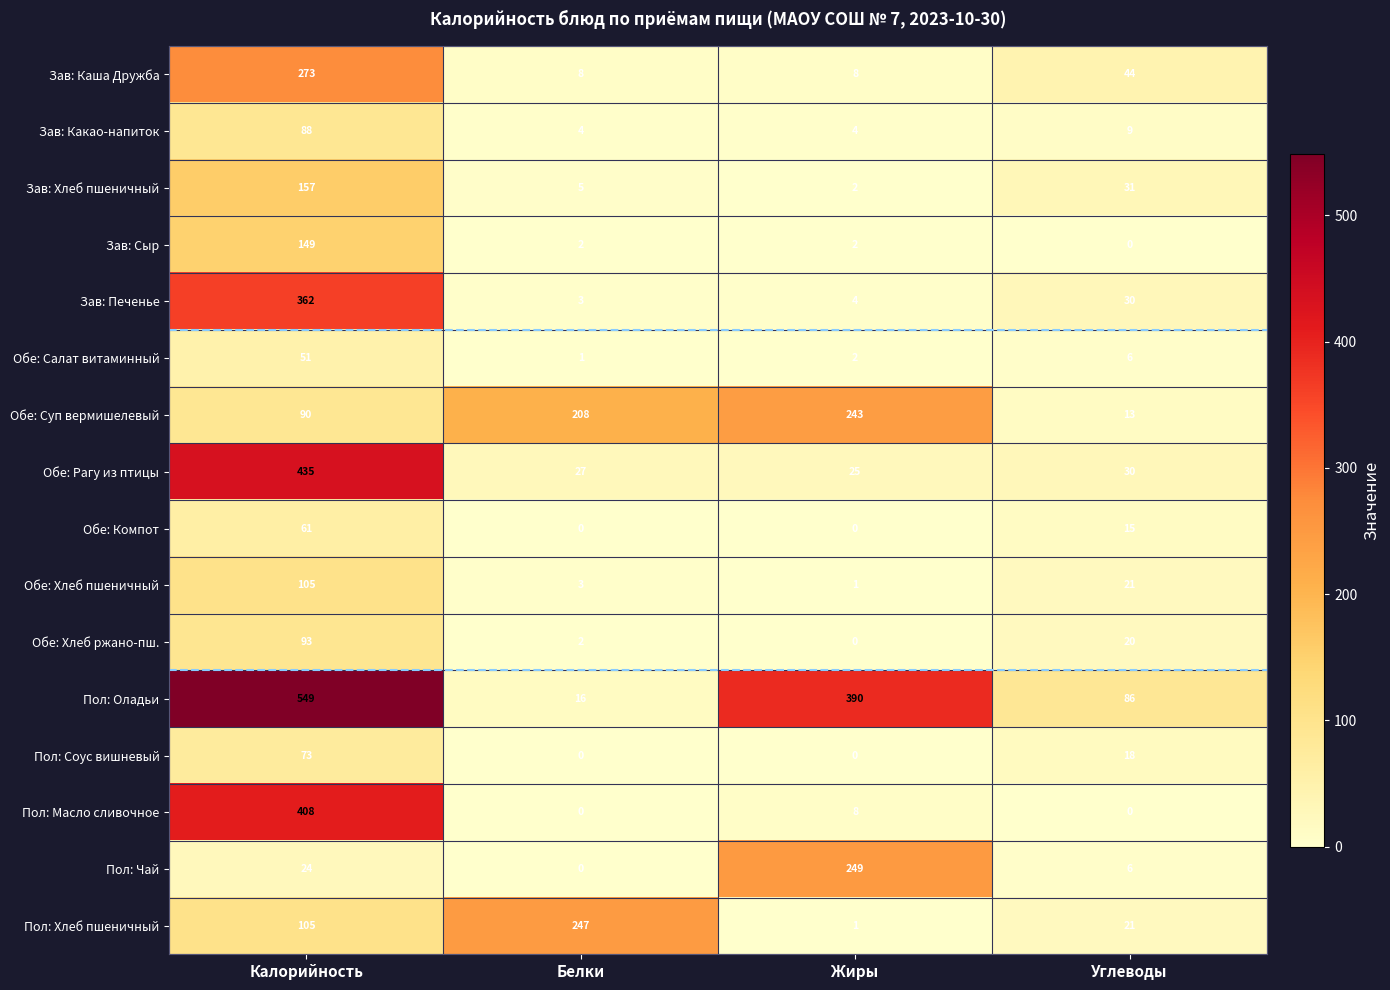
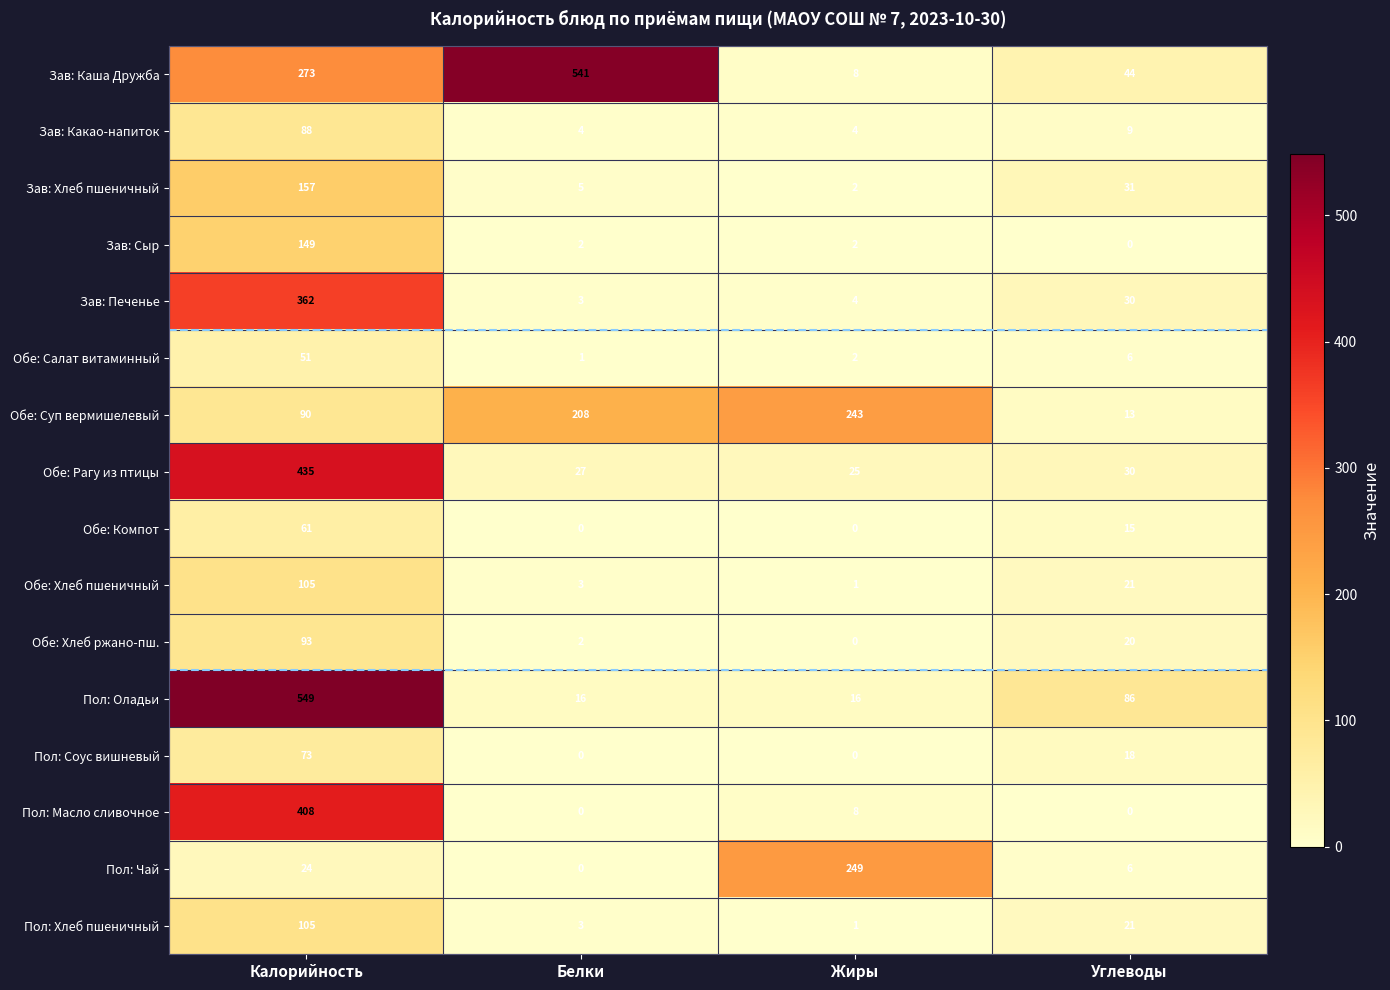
  {
    "Зав: Каша Дружба": {
      "Калорийность": 273,
-     "Белки": 8,
+     "Белки": 541,
      "Жиры": 8,
      "Углеводы": 44
    },
    "Зав: Какао-напиток": {
      "Калорийность": 88,
      "Белки": 4,
      "Жиры": 4,
      "Углеводы": 9
    },
    "Зав: Хлеб пшеничный": {
      "Калорийность": 157,
      "Белки": 5,
      "Жиры": 2,
      "Углеводы": 31
    },
    "Зав: Сыр": {
      "Калорийность": 149,
      "Белки": 2,
      "Жиры": 2,
      "Углеводы": 0
    },
    "Зав: Печенье": {
      "Калорийность": 362,
      "Белки": 3,
      "Жиры": 4,
      "Углеводы": 30
    },
    "Обе: Салат витаминный": {
      "Калорийность": 51,
      "Белки": 1,
      "Жиры": 2,
      "Углеводы": 6
    },
    "Обе: Суп вермишелевый": {
      "Калорийность": 90,
      "Белки": 208,
      "Жиры": 243,
      "Углеводы": 13
    },
    "Обе: Рагу из птицы": {
      "Калорийность": 435,
      "Белки": 27,
      "Жиры": 25,
      "Углеводы": 30
    },
    "Обе: Компот": {
      "Калорийность": 61,
      "Белки": 0,
      "Жиры": 0,
      "Углеводы": 15
    },
    "Обе: Хлеб пшеничный": {
      "Калорийность": 105,
      "Белки": 3,
      "Жиры": 1,
      "Углеводы": 21
    },
    "Обе: Хлеб ржано-пш.": {
      "Калорийность": 93,
      "Белки": 2,
      "Жиры": 0,
      "Углеводы": 20
    },
    "Пол: Оладьи": {
      "Калорийность": 549,
      "Белки": 16,
-     "Жиры": 390,
+     "Жиры": 16,
      "Углеводы": 86
    },
    "Пол: Соус вишневый": {
      "Калорийность": 73,
      "Белки": 0,
      "Жиры": 0,
      "Углеводы": 18
    },
    "Пол: Масло сливочное": {
      "Калорийность": 408,
      "Белки": 0,
      "Жиры": 8,
      "Углеводы": 0
    },
    "Пол: Чай": {
      "Калорийность": 24,
      "Белки": 0,
      "Жиры": 249,
      "Углеводы": 6
    },
    "Пол: Хлеб пшеничный": {
      "Калорийность": 105,
-     "Белки": 247,
+     "Белки": 3,
      "Жиры": 1,
      "Углеводы": 21
    }
  }
